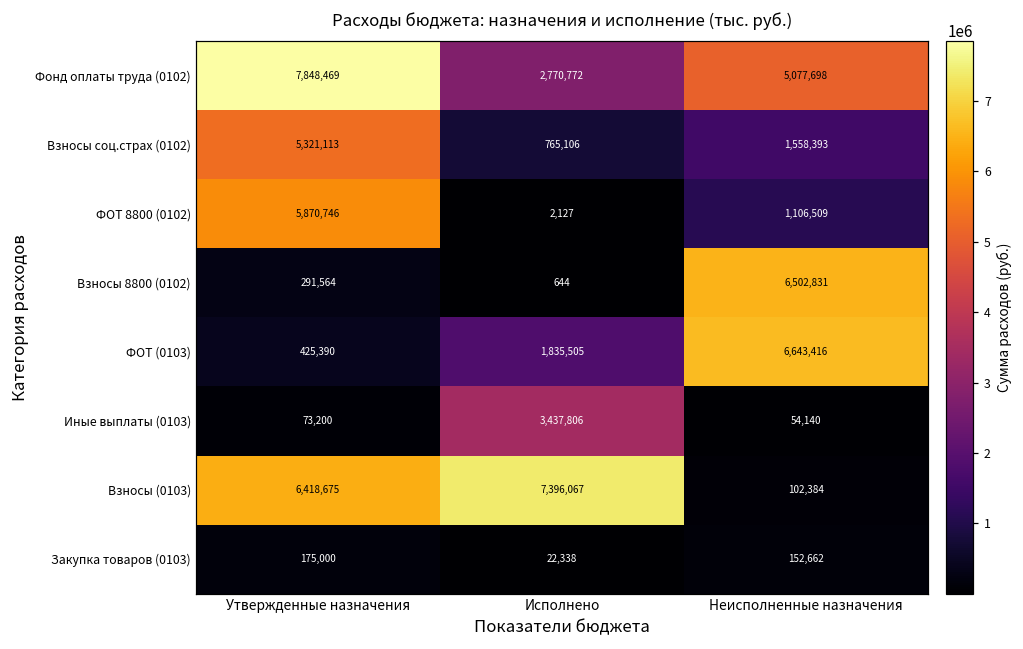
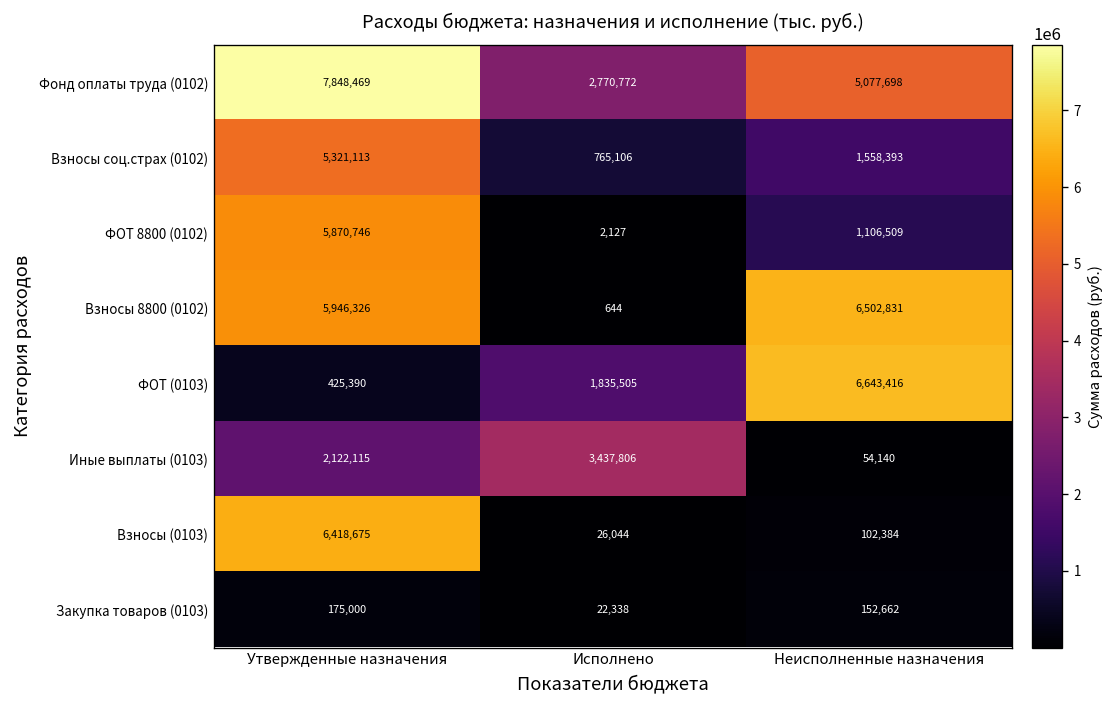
  {
    "Фонд оплаты труда (0102)": {
      "Утвержденные назначения": "7,848,469",
      "Исполнено": "2,770,772",
      "Неисполненные назначения": "5,077,698"
    },
    "Взносы соц.страх (0102)": {
      "Утвержденные назначения": "5,321,113",
      "Исполнено": "765,106",
      "Неисполненные назначения": "1,558,393"
    },
    "ФОТ 8800 (0102)": {
      "Утвержденные назначения": "5,870,746",
      "Исполнено": "2,127",
      "Неисполненные назначения": "1,106,509"
    },
    "Взносы 8800 (0102)": {
-     "Утвержденные назначения": "291,564",
+     "Утвержденные назначения": "5,946,326",
      "Исполнено": "644",
      "Неисполненные назначения": "6,502,831"
    },
    "ФОТ (0103)": {
      "Утвержденные назначения": "425,390",
      "Исполнено": "1,835,505",
      "Неисполненные назначения": "6,643,416"
    },
    "Иные выплаты (0103)": {
-     "Утвержденные назначения": "73,200",
+     "Утвержденные назначения": "2,122,115",
      "Исполнено": "3,437,806",
      "Неисполненные назначения": "54,140"
    },
    "Взносы (0103)": {
      "Утвержденные назначения": "6,418,675",
-     "Исполнено": "7,396,067",
+     "Исполнено": "26,044",
      "Неисполненные назначения": "102,384"
    },
    "Закупка товаров (0103)": {
      "Утвержденные назначения": "175,000",
      "Исполнено": "22,338",
      "Неисполненные назначения": "152,662"
    }
  }
